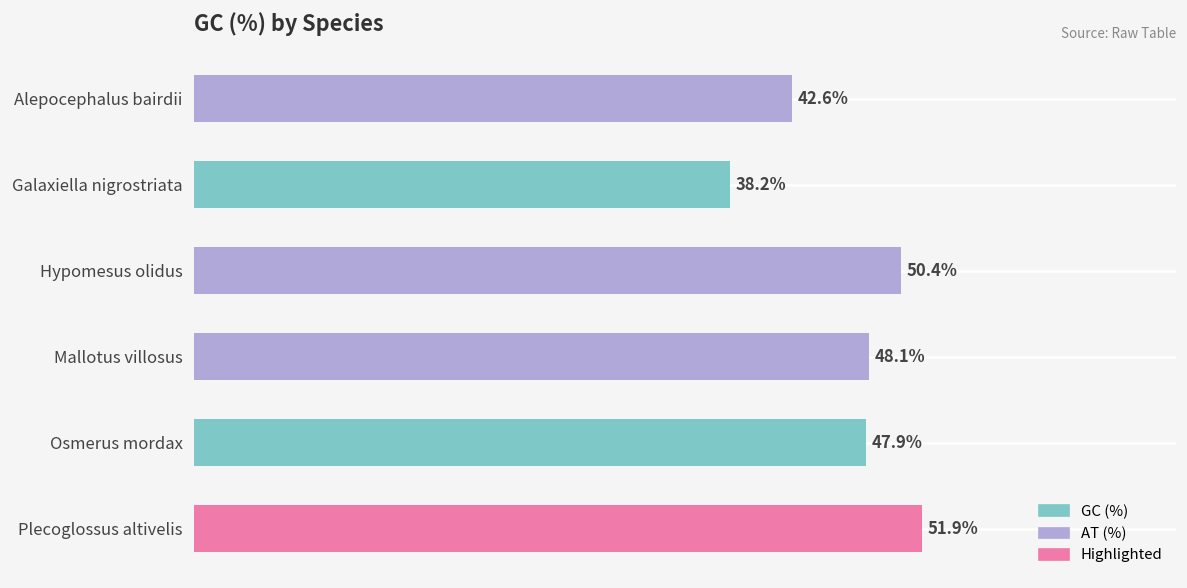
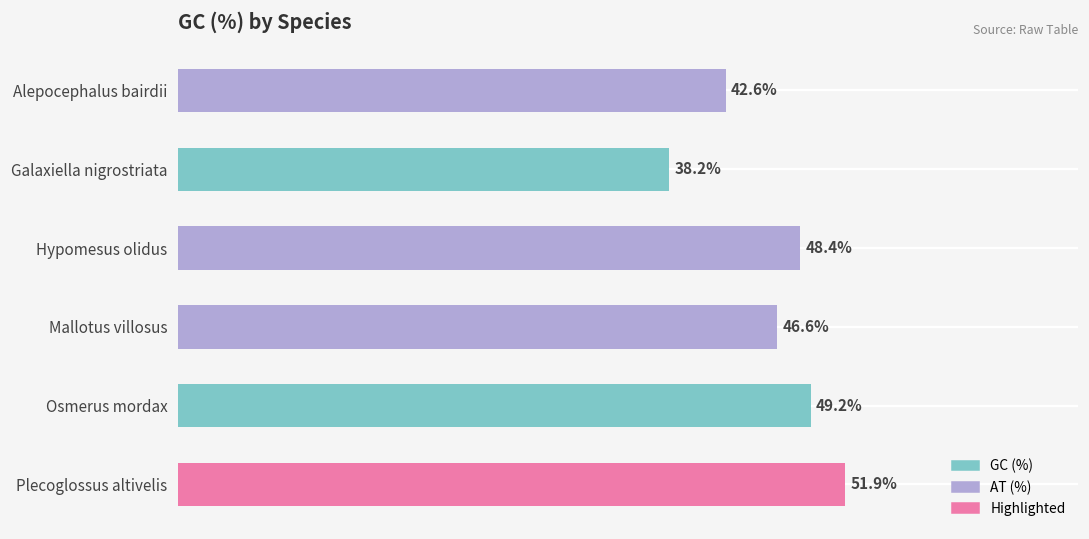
  {
    "Alepocephalus bairdii": "42.6%",
    "Galaxiella nigrostriata": "38.2%",
-   "Hypomesus olidus": "50.4%",
-   "Mallotus villosus": "48.1%",
-   "Osmerus mordax": "47.9%",
+   "Hypomesus olidus": "48.4%",
+   "Mallotus villosus": "46.6%",
+   "Osmerus mordax": "49.2%",
    "Plecoglossus altivelis": "51.9%"
  }
